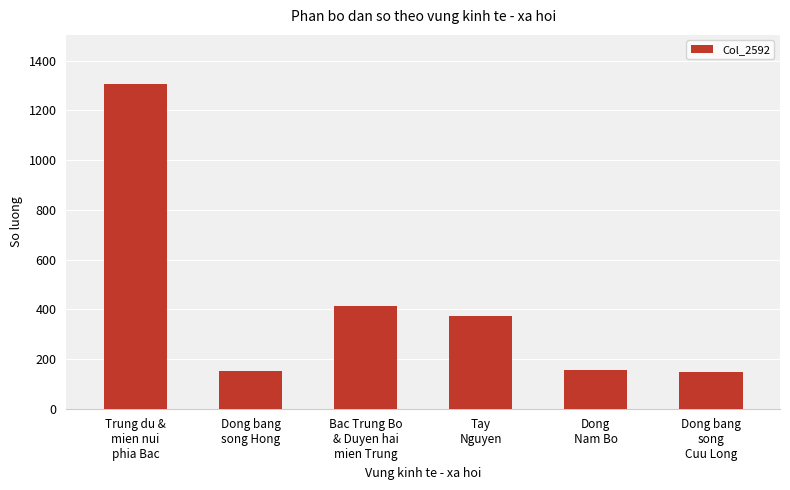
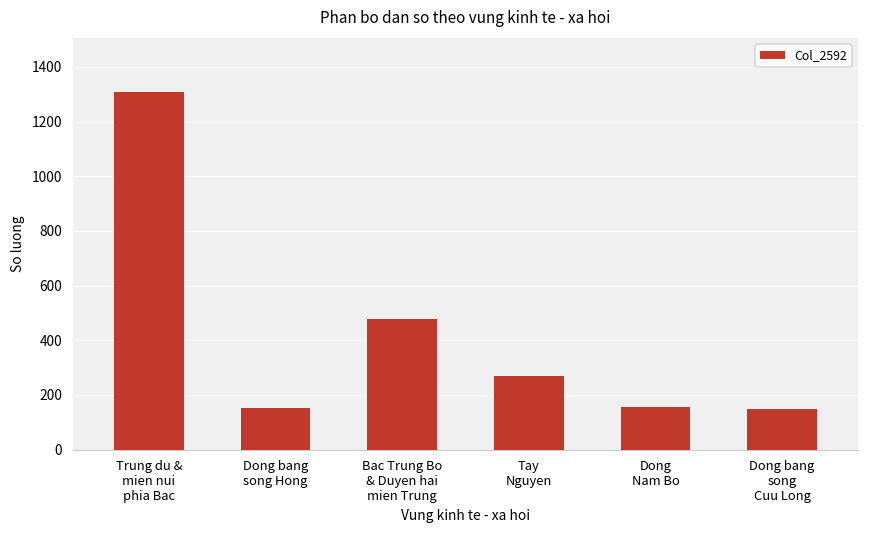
  {
    "Trung du & mien nui phia Bac": 1310,
    "Dong bang song Hong": 150,
-   "Bac Trung Bo & Duyen hai mien Trung": 410,
-   "Tay Nguyen": 370,
+   "Bac Trung Bo & Duyen hai mien Trung": 480,
+   "Tay Nguyen": 270,
    "Dong Nam Bo": 160,
    "Dong bang song Cuu Long": 150
  }
